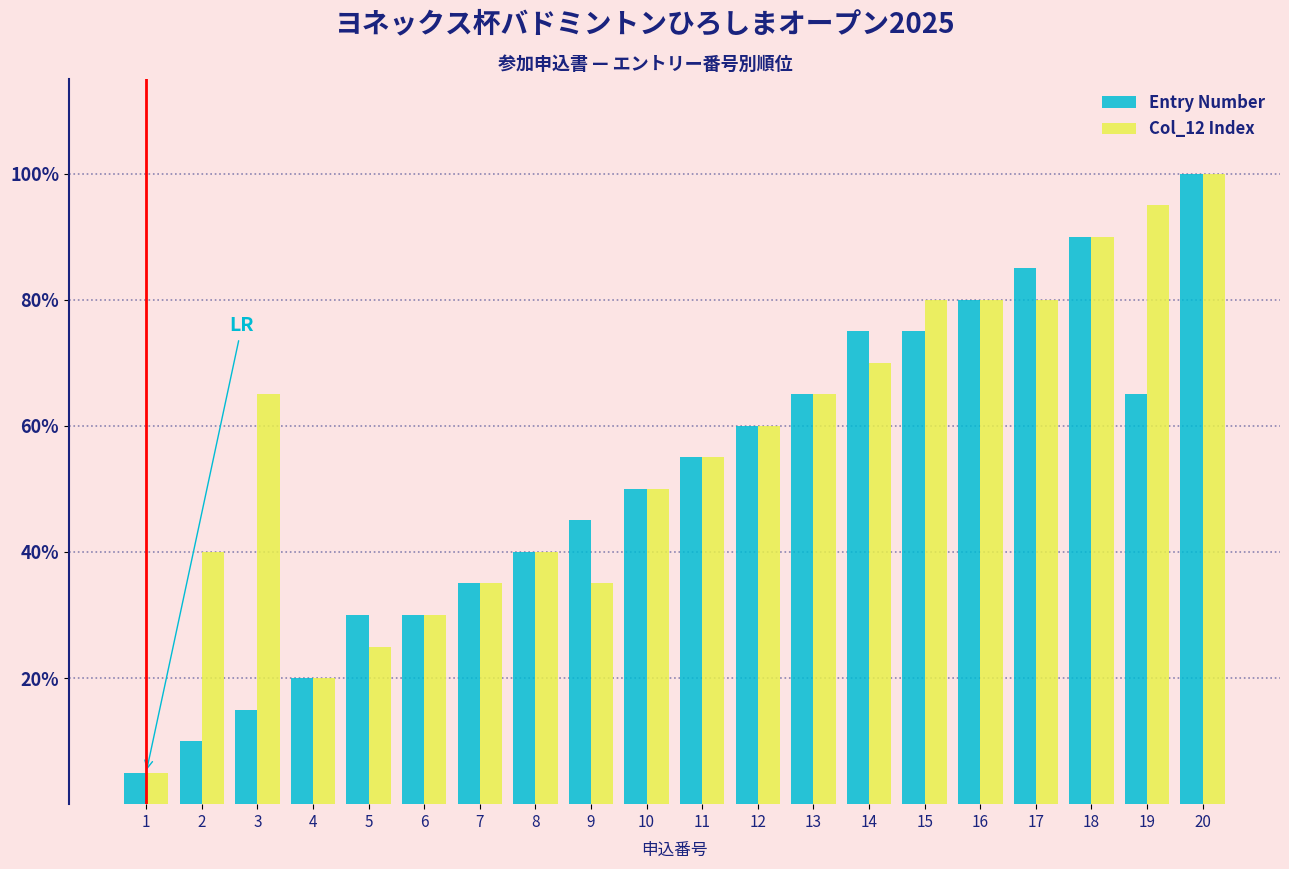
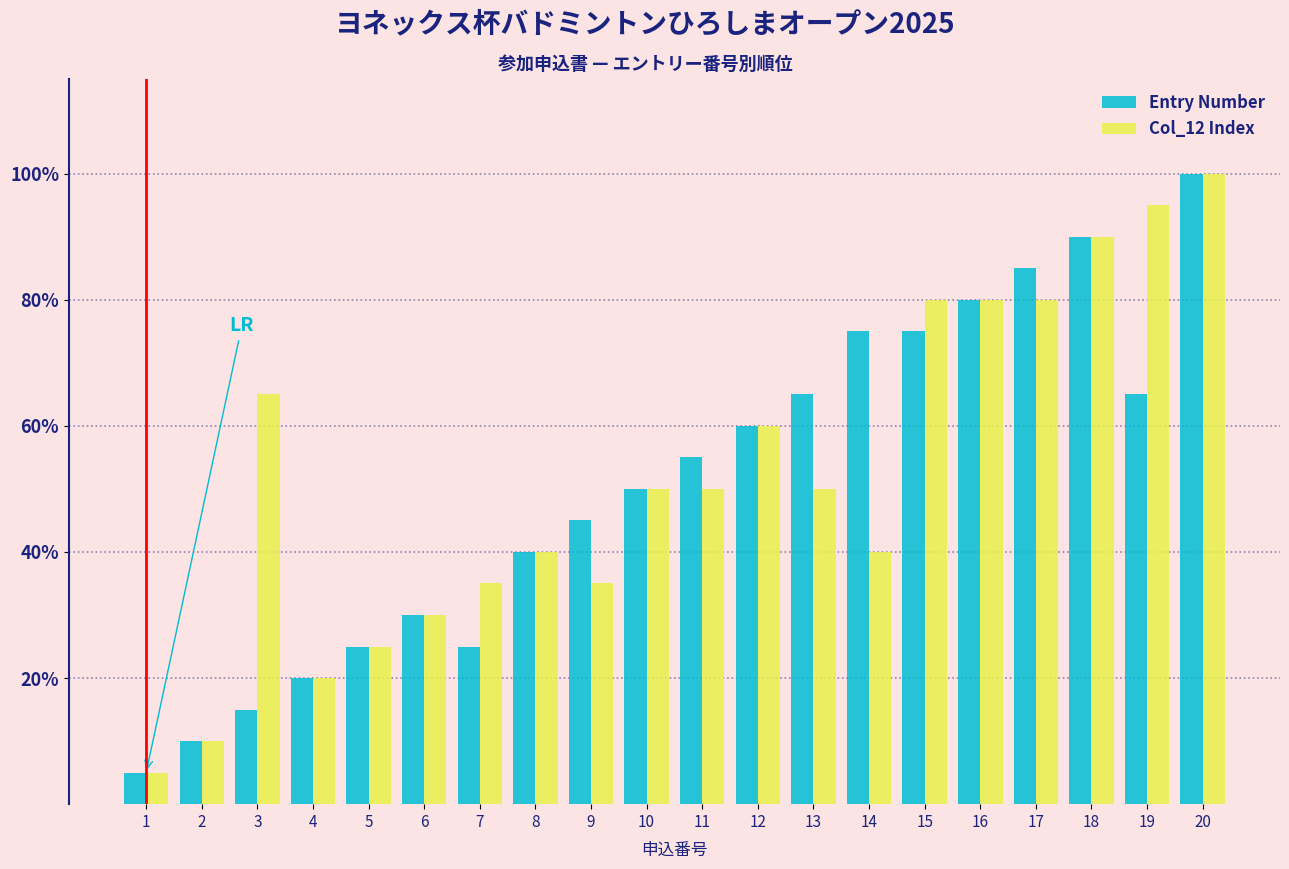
  {
    "Entry Number": {
      "1": "5%",
      "2": "10%",
      "3": "15%",
      "4": "20%",
-     "5": "30%",
+     "5": "25%",
      "6": "30%",
-     "7": "35%",
+     "7": "25%",
      "8": "40%",
      "9": "45%",
      "10": "50%",
      "11": "55%",
      "12": "60%",
      "13": "65%",
      "14": "75%",
      "15": "75%",
      "16": "80%",
      "17": "85%",
      "18": "90%",
      "19": "65%",
      "20": "100%"
    },
    "Col_12 Index": {
      "1": "5%",
-     "2": "40%",
+     "2": "10%",
      "3": "65%",
      "4": "20%",
      "5": "25%",
      "6": "30%",
      "7": "35%",
      "8": "40%",
      "9": "35%",
      "10": "50%",
-     "11": "55%",
+     "11": "50%",
      "12": "60%",
-     "13": "65%",
-     "14": "70%",
+     "13": "50%",
+     "14": "40%",
      "15": "80%",
      "16": "80%",
      "17": "80%",
      "18": "90%",
      "19": "95%",
      "20": "100%"
    }
  }
